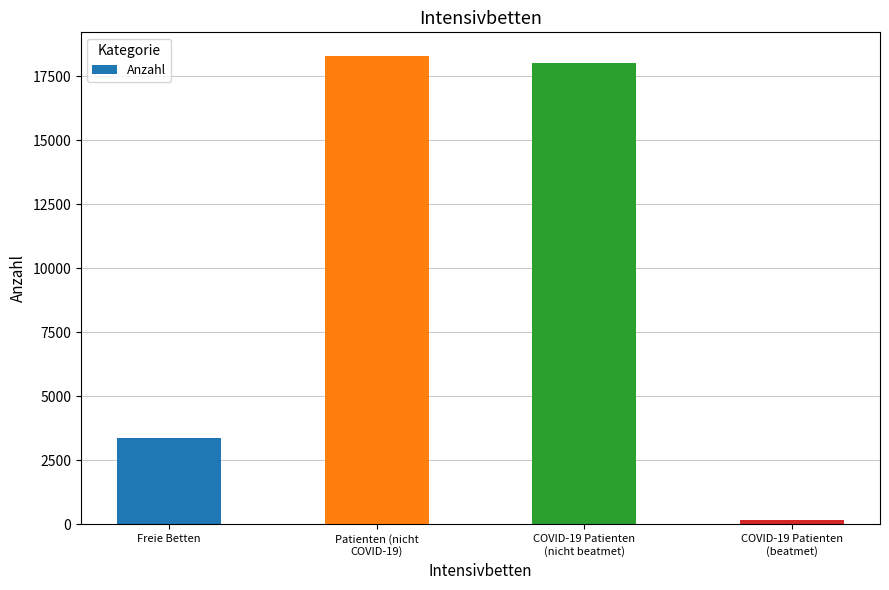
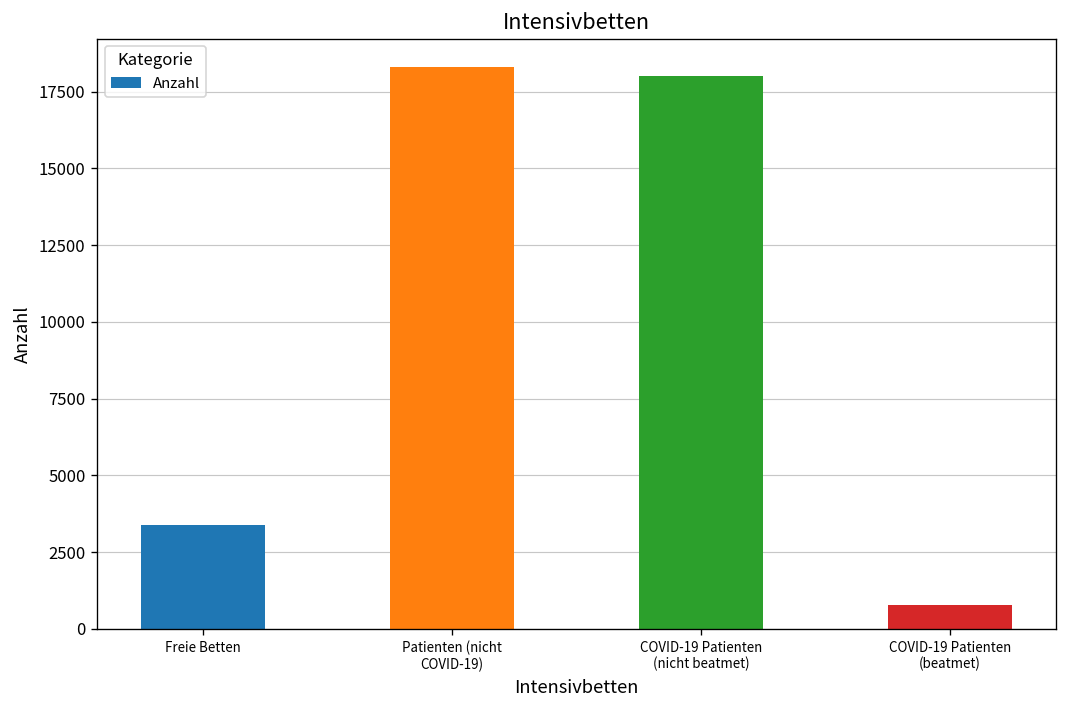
  {
    "Freie Betten": 3400,
    "Patienten (nicht COVID-19)": 18300,
    "COVID-19 Patienten (nicht beatmet)": 18000,
-   "COVID-19 Patienten (beatmet)": 200
+   "COVID-19 Patienten (beatmet)": 800
  }
